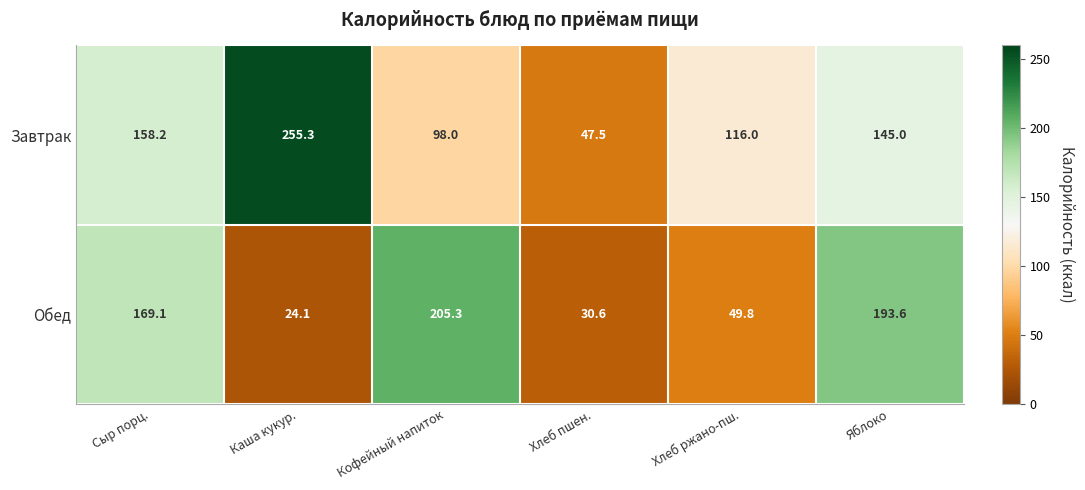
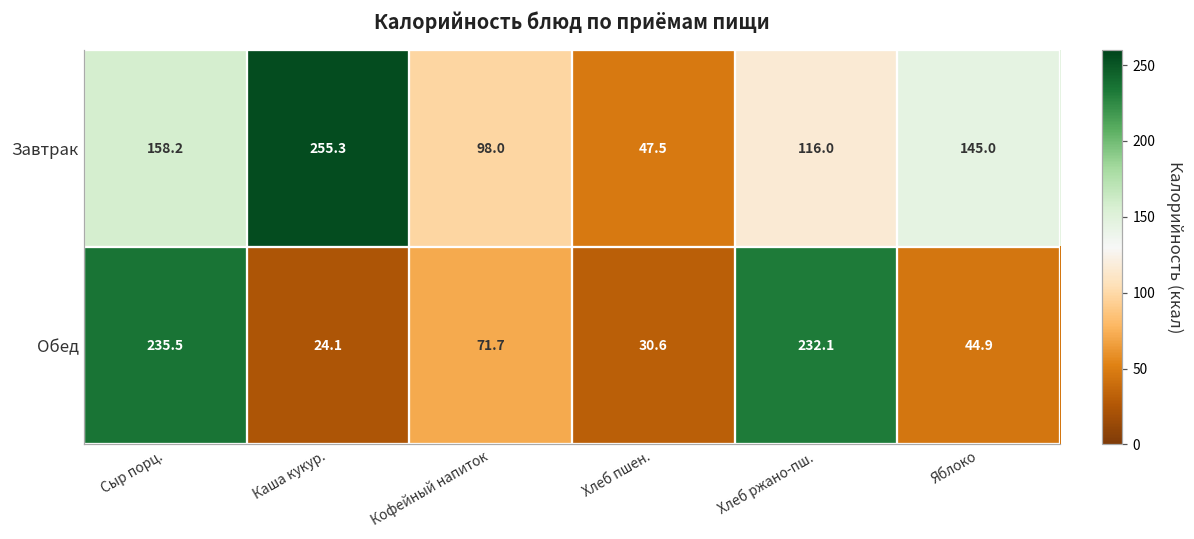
  {
    "Завтрак": {
      "Сыр порц.": 158.2,
      "Каша кукур.": 255.3,
      "Кофейный напиток": 98.0,
      "Хлеб пшен.": 47.5,
      "Хлеб ржано-пш.": 116.0,
      "Яблоко": 145.0
    },
    "Обед": {
-     "Сыр порц.": 169.1,
+     "Сыр порц.": 235.5,
      "Каша кукур.": 24.1,
-     "Кофейный напиток": 205.3,
+     "Кофейный напиток": 71.7,
      "Хлеб пшен.": 30.6,
-     "Хлеб ржано-пш.": 49.8,
-     "Яблоко": 193.6
+     "Хлеб ржано-пш.": 232.1,
+     "Яблоко": 44.9
    }
  }
